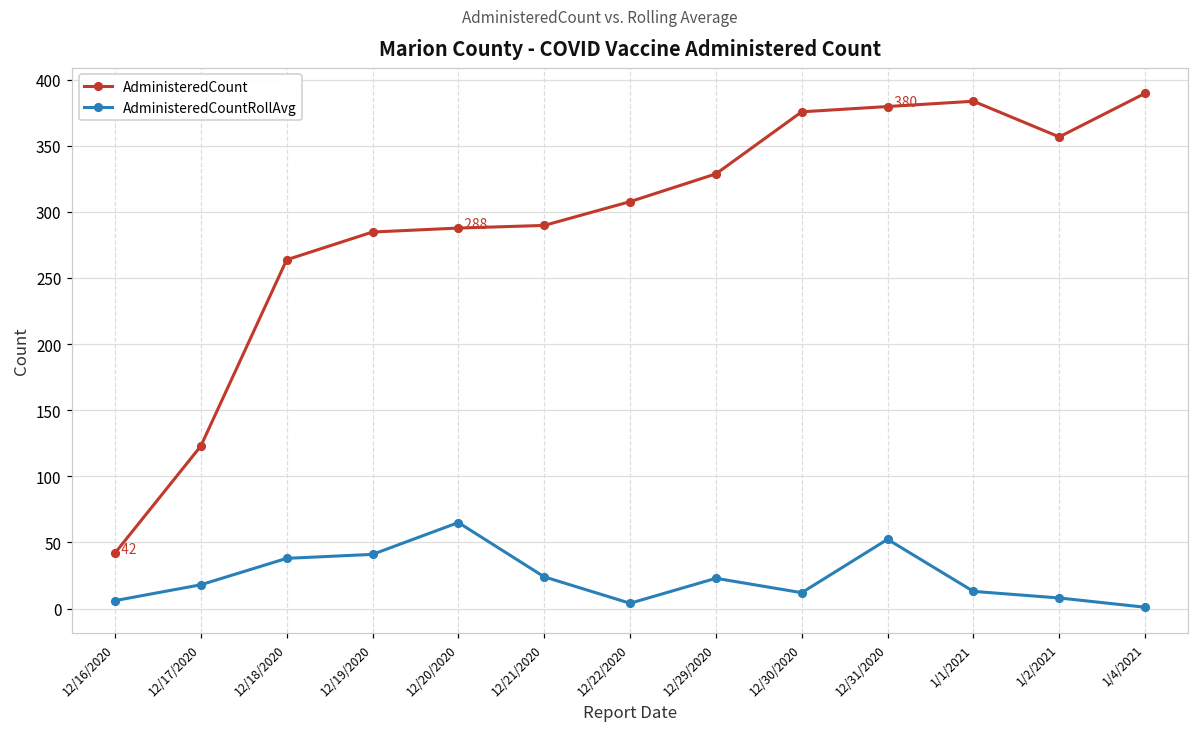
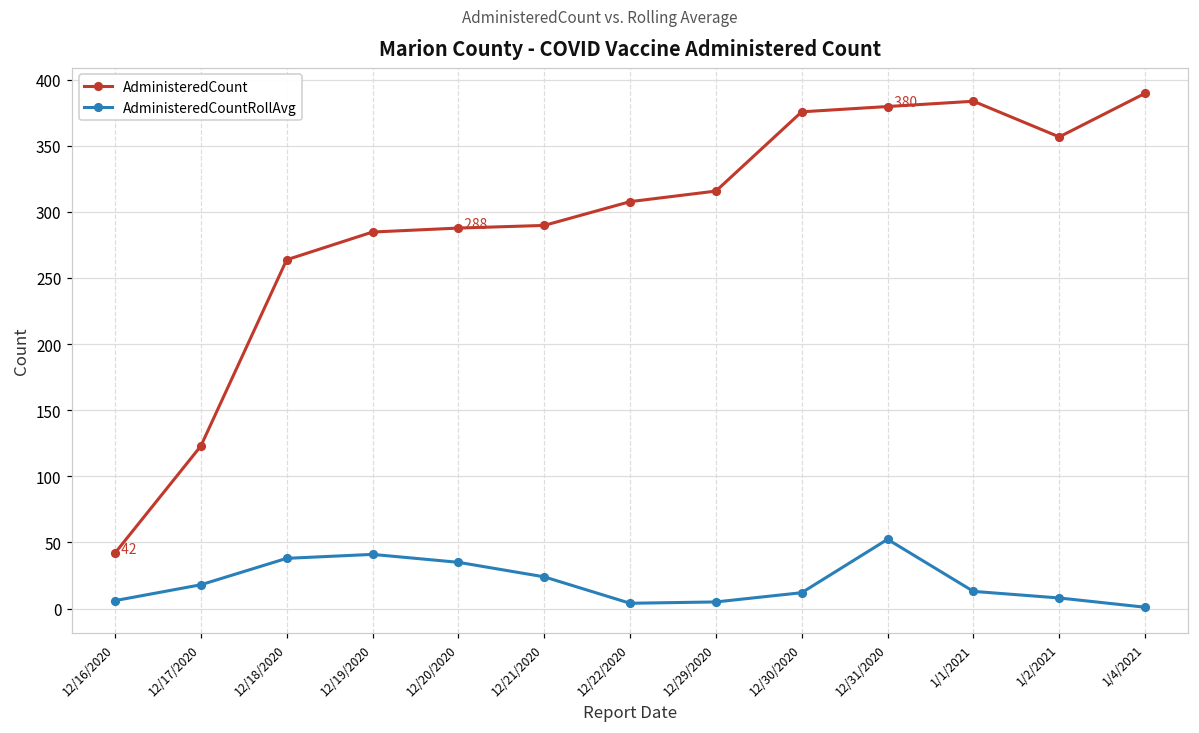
  {
    "AdministeredCount": {
      "12/17/2020": 123,
      "12/18/2020": 264,
      "12/19/2020": 285,
      "12/21/2020": 290,
      "12/22/2020": 308,
-     "12/29/2020": 329,
+     "12/29/2020": 316,
      "12/30/2020": 376,
      "1/1/2021": 384,
      "1/2/2021": 357,
      "1/4/2021": 390
    },
    "AdministeredCountRollAvg": {
      "12/16/2020": 6,
      "12/17/2020": 18,
      "12/18/2020": 38,
      "12/19/2020": 41,
-     "12/20/2020": 65,
+     "12/20/2020": 35,
      "12/21/2020": 24,
      "12/22/2020": 4,
-     "12/29/2020": 23,
+     "12/29/2020": 5,
      "12/30/2020": 12,
      "12/31/2020": 52,
      "1/1/2021": 13,
      "1/2/2021": 8,
      "1/4/2021": 1
    }
  }
